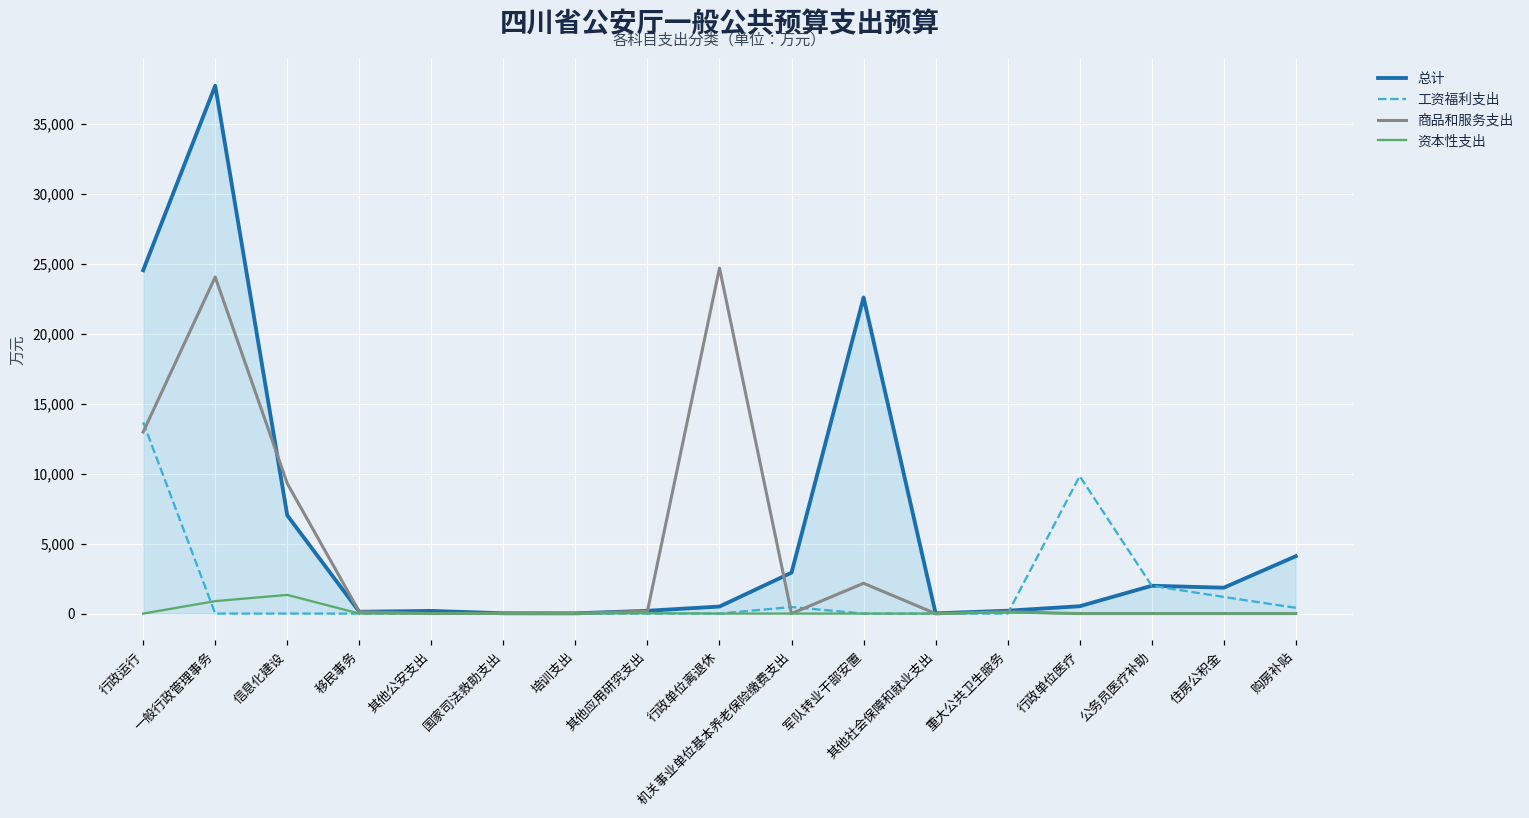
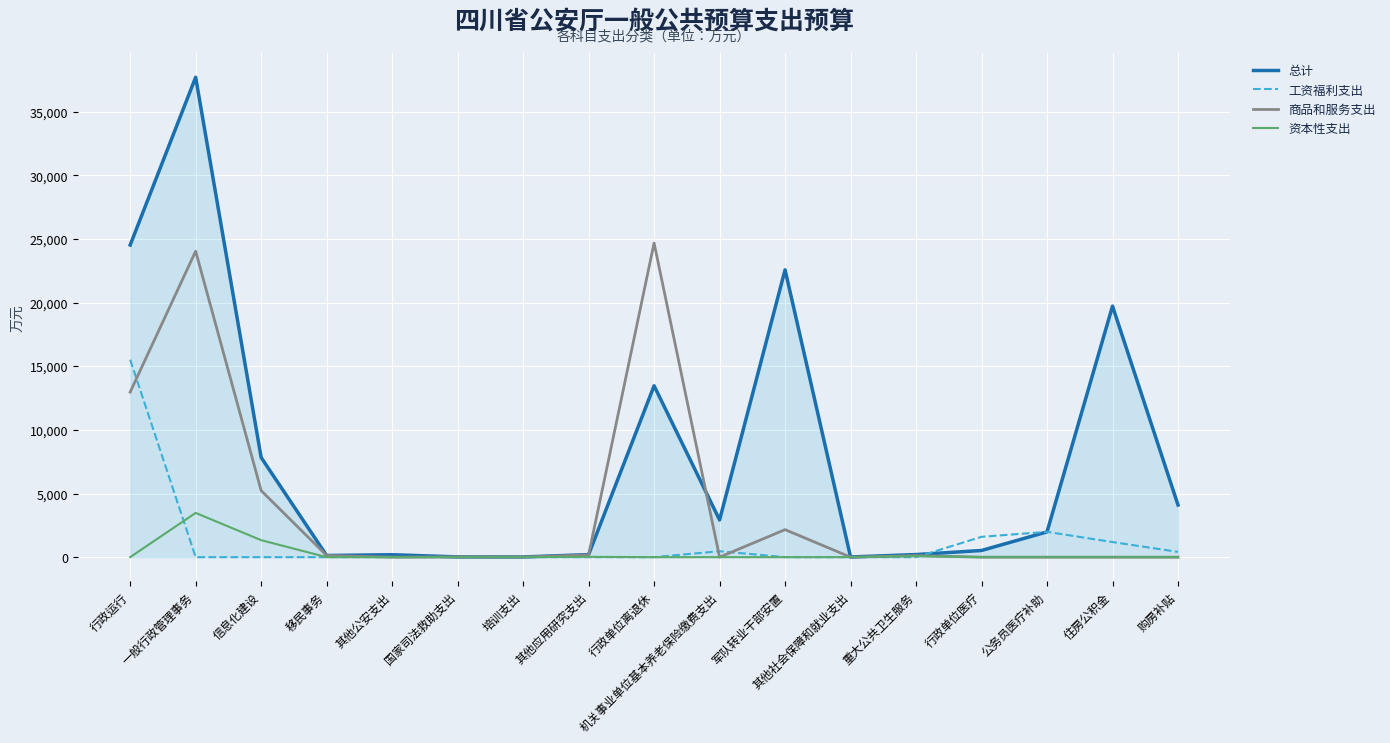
  {
    "总计": {
      "行政运行": "24,500",
      "一般行政管理事务": "37,700",
-     "信息化建设": "7,000",
-     "行政单位离退休": "500",
+     "信息化建设": "7,800",
+     "行政单位离退休": "13,500",
      "机关事业单位基本养老保险缴费支出": "2,900",
      "军队转业干部安置": "22,600",
      "行政单位医疗": "500",
-     "住房公积金": "1,800",
+     "住房公积金": "19,700",
      "购房补贴": "4,100"
    },
    "工资福利支出": {
-     "行政运行": "13,700",
+     "行政运行": "15,500",
      "一般行政管理事务": "0",
      "信息化建设": "0",
      "机关事业单位基本养老保险缴费支出": "500",
-     "行政单位医疗": "9,800",
+     "行政单位医疗": "1,600",
      "住房公积金": "1,200",
      "购房补贴": "400"
    },
    "商品和服务支出": {
      "行政运行": "13,000",
      "一般行政管理事务": "24,000",
-     "信息化建设": "9,300",
+     "信息化建设": "5,200",
      "行政单位离退休": "24,700",
      "军队转业干部安置": "2,200"
    },
    "资本性支出": {
      "行政运行": "0",
-     "一般行政管理事务": "900",
+     "一般行政管理事务": "3,500",
      "信息化建设": "1,300"
    }
  }
